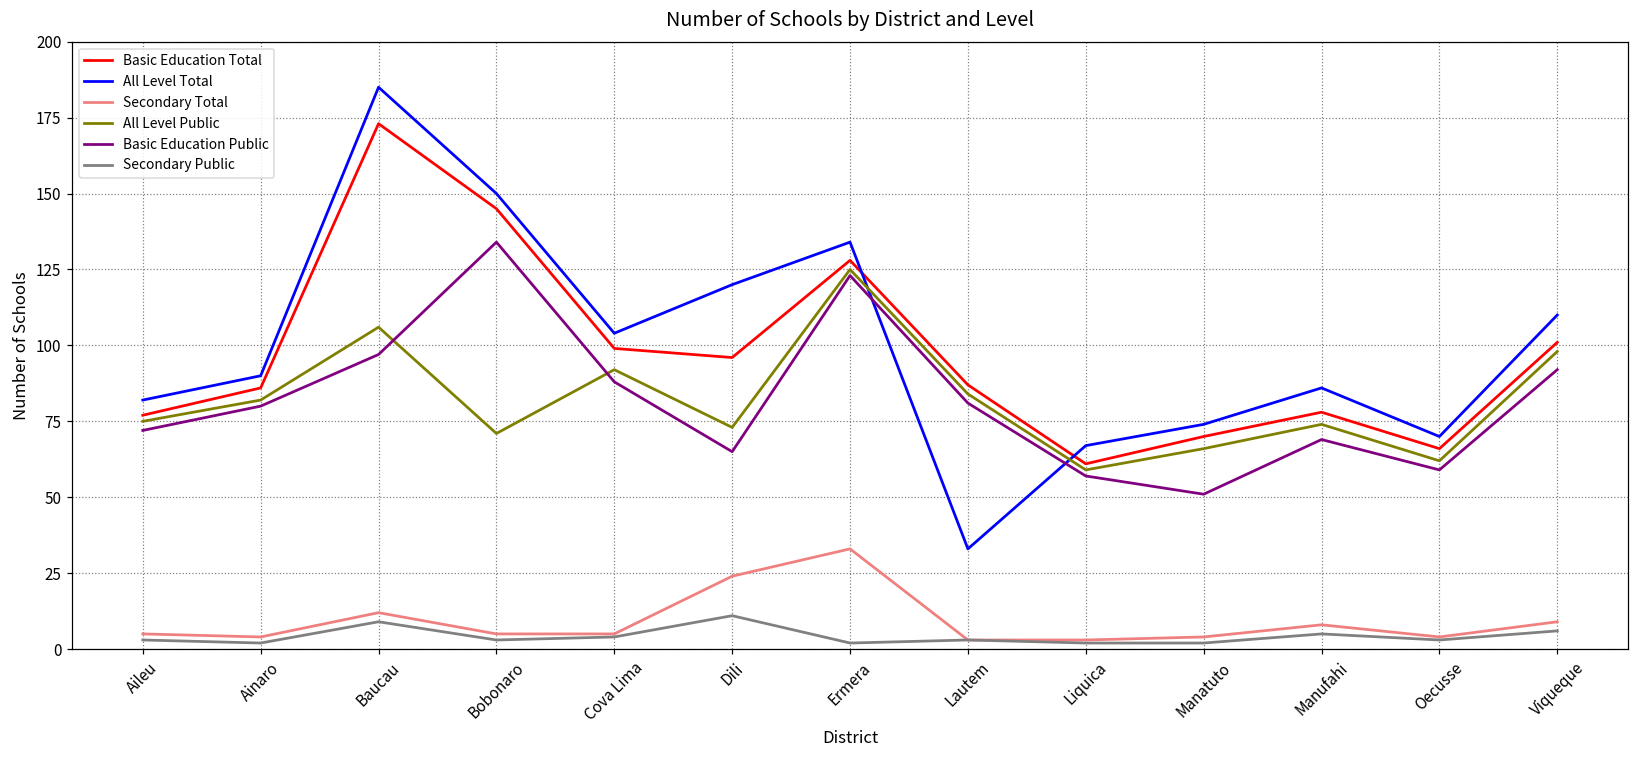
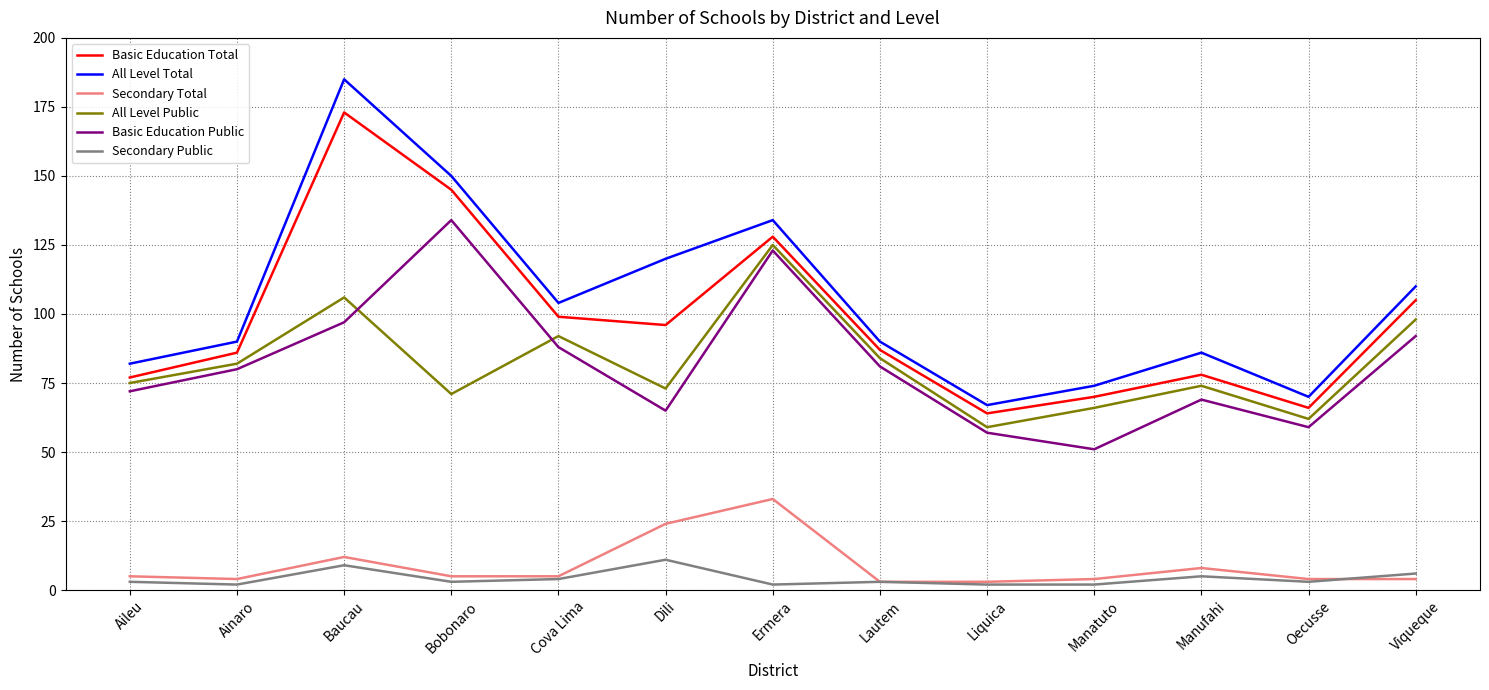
  {
    "Basic Education Total": {
      "Aileu": 77,
      "Ainaro": 86,
      "Baucau": 173,
      "Bobonaro": 145,
      "Cova Lima": 99,
      "Dili": 96,
      "Ermera": 128,
      "Lautem": 87,
-     "Liquica": 61,
+     "Liquica": 64,
      "Manatuto": 70,
      "Manufahi": 78,
      "Oecusse": 66,
-     "Viqueque": 101
+     "Viqueque": 105
    },
    "All Level Total": {
      "Aileu": 82,
      "Ainaro": 90,
      "Baucau": 185,
      "Bobonaro": 150,
      "Cova Lima": 104,
      "Dili": 120,
      "Ermera": 134,
-     "Lautem": 33,
+     "Lautem": 90,
      "Liquica": 67,
      "Manatuto": 74,
      "Manufahi": 86,
      "Oecusse": 70,
      "Viqueque": 110
    },
    "Secondary Total": {
      "Aileu": 5,
      "Ainaro": 4,
      "Baucau": 12,
      "Bobonaro": 5,
      "Cova Lima": 5,
      "Dili": 24,
      "Ermera": 33,
      "Liquica": 3,
      "Manatuto": 4,
      "Manufahi": 8,
      "Oecusse": 4,
-     "Viqueque": 9
+     "Viqueque": 4
    },
    "All Level Public": {
      "Aileu": 75,
      "Ainaro": 82,
      "Baucau": 106,
      "Bobonaro": 71,
      "Cova Lima": 92,
      "Dili": 73,
      "Ermera": 125,
      "Lautem": 84,
      "Liquica": 59,
      "Manatuto": 66,
      "Manufahi": 74,
      "Oecusse": 62,
      "Viqueque": 98
    },
    "Basic Education Public": {
      "Aileu": 72,
      "Ainaro": 80,
      "Baucau": 97,
      "Bobonaro": 134,
      "Cova Lima": 88,
      "Dili": 65,
      "Ermera": 123,
      "Lautem": 81,
      "Liquica": 57,
      "Manatuto": 51,
      "Manufahi": 69,
      "Oecusse": 59,
      "Viqueque": 92
    },
    "Secondary Public": {
      "Aileu": 3,
      "Ainaro": 2,
      "Baucau": 9,
      "Bobonaro": 3,
      "Cova Lima": 4,
      "Dili": 11,
      "Ermera": 2,
      "Liquica": 2,
      "Manatuto": 2,
      "Manufahi": 5,
      "Oecusse": 3,
      "Viqueque": 6
    }
  }
